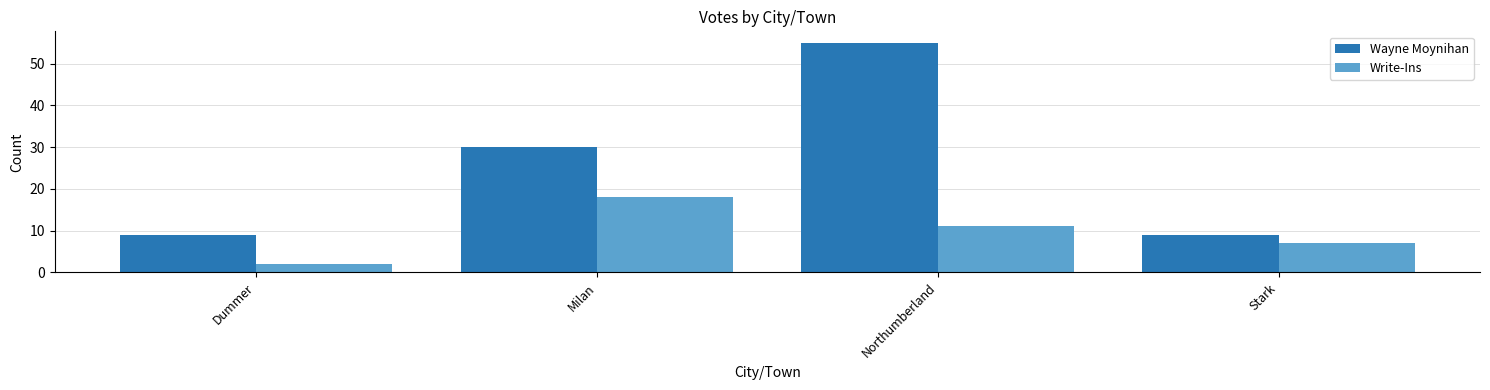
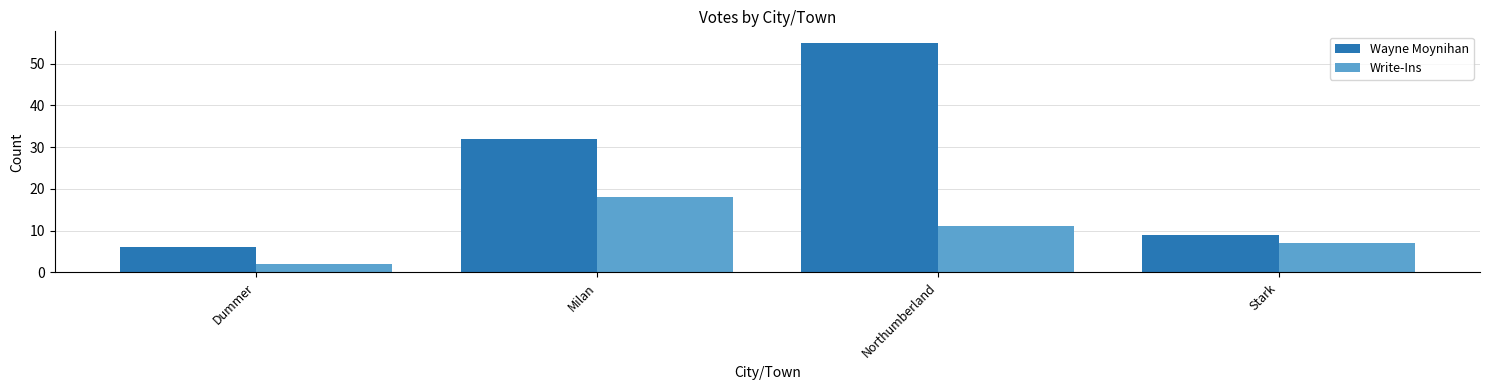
  {
    "Wayne Moynihan": {
-     "Dummer": 9,
-     "Milan": 30,
+     "Dummer": 6,
+     "Milan": 32,
      "Northumberland": 55,
      "Stark": 9
    },
    "Write-Ins": {
      "Dummer": 2,
      "Milan": 18,
      "Northumberland": 11,
      "Stark": 7
    }
  }
